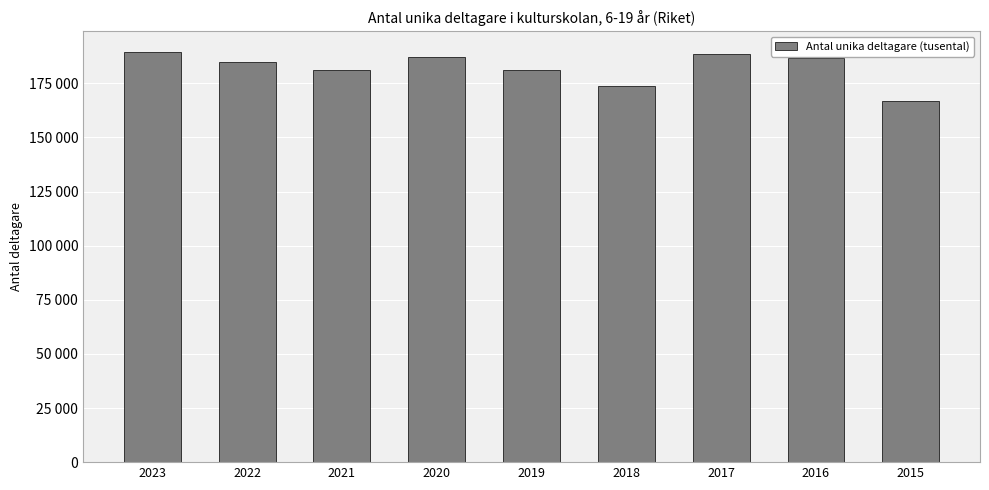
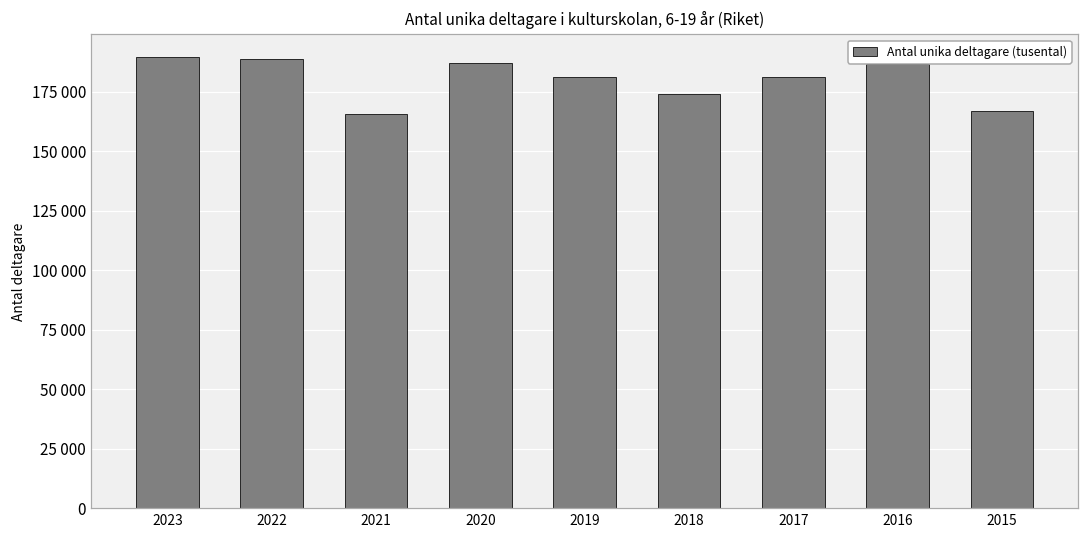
  {
    "2023": 190000,
-   "2022": 185000,
-   "2021": 181000,
+   "2022": 189000,
+   "2021": 166000,
    "2020": 187000,
    "2019": 181000,
    "2018": 174000,
-   "2017": 188000,
+   "2017": 181000,
    "2016": 187000,
    "2015": 167000
  }
